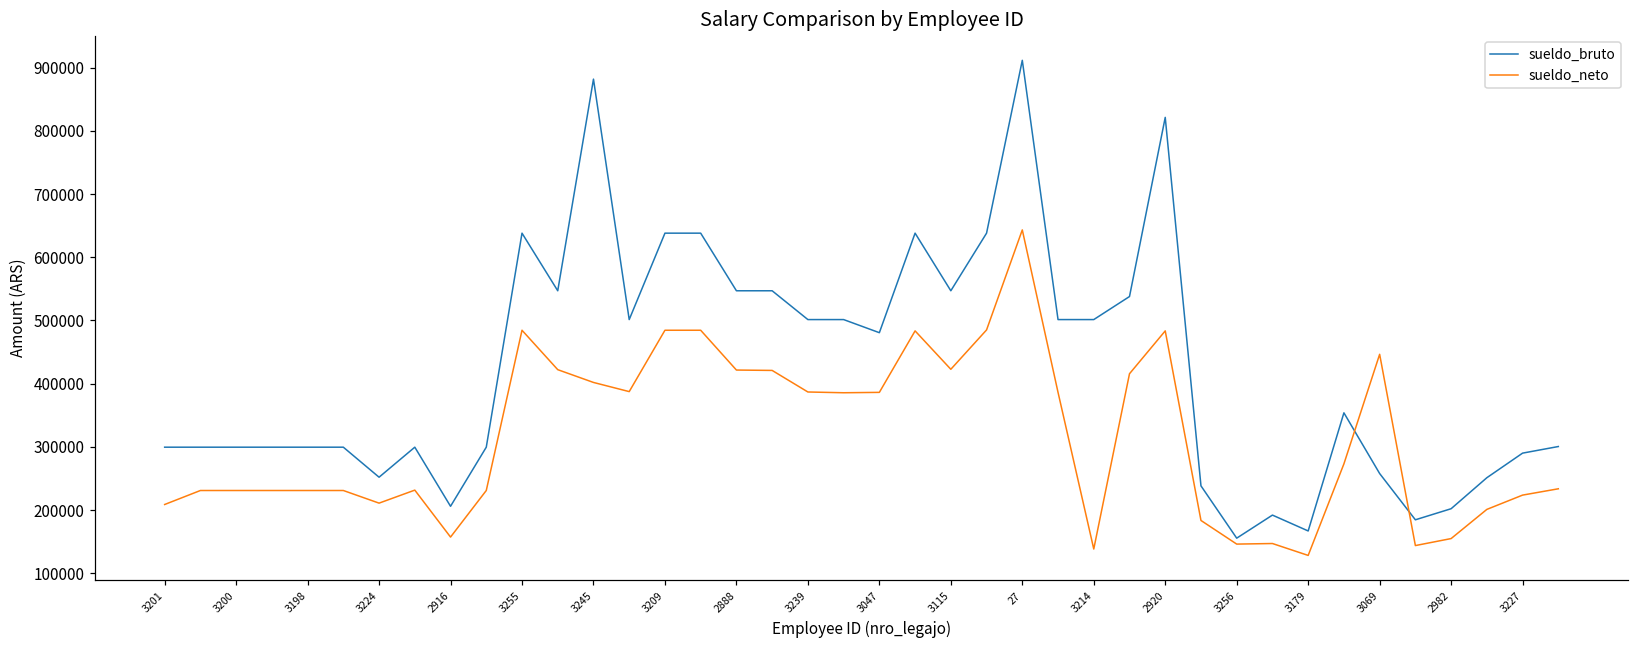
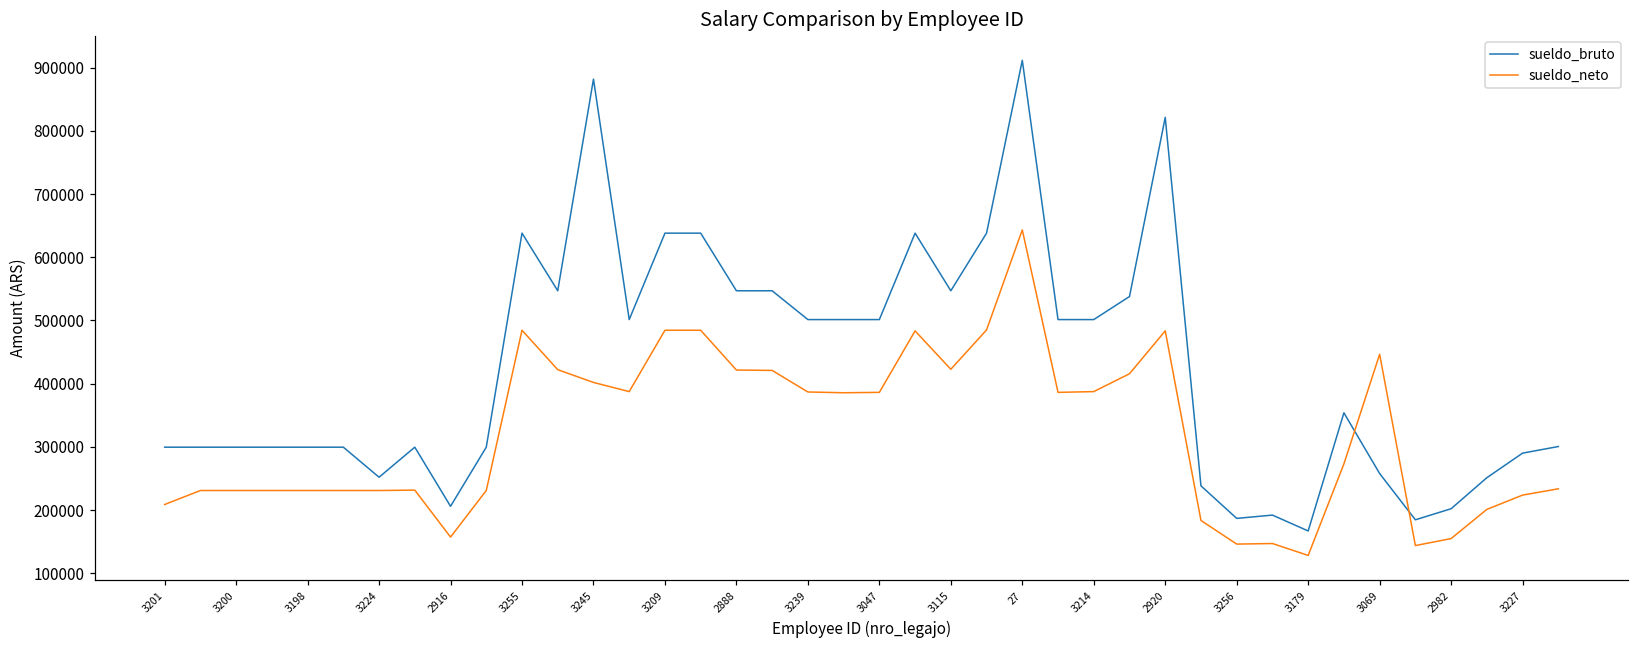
  {
    "sueldo_bruto": {
      "3201": 300000,
      "3200": 300000,
      "3198": 300000,
      "3224": 250000,
      "2916": 210000,
      "3255": 640000,
      "3245": 880000,
      "3209": 640000,
      "2888": 550000,
      "3239": 500000,
-     "3047": 480000,
+     "3047": 500000,
      "3115": 550000,
      "3214": 500000,
      "2920": 820000,
-     "3256": 160000,
+     "3256": 190000,
      "3179": 170000,
      "3069": 260000,
      "2982": 200000,
      "3227": 290000
    },
    "sueldo_neto": {
      "3201": 210000,
      "3200": 230000,
      "3198": 230000,
-     "3224": 210000,
+     "3224": 230000,
      "2916": 160000,
      "3255": 480000,
      "3245": 400000,
      "3209": 480000,
      "2888": 420000,
      "3239": 390000,
      "3047": 390000,
      "3115": 420000,
-     "3214": 140000,
+     "3214": 390000,
      "2920": 480000,
      "3256": 150000,
      "3179": 130000,
      "3069": 450000,
      "2982": 150000,
      "3227": 220000
    }
  }
